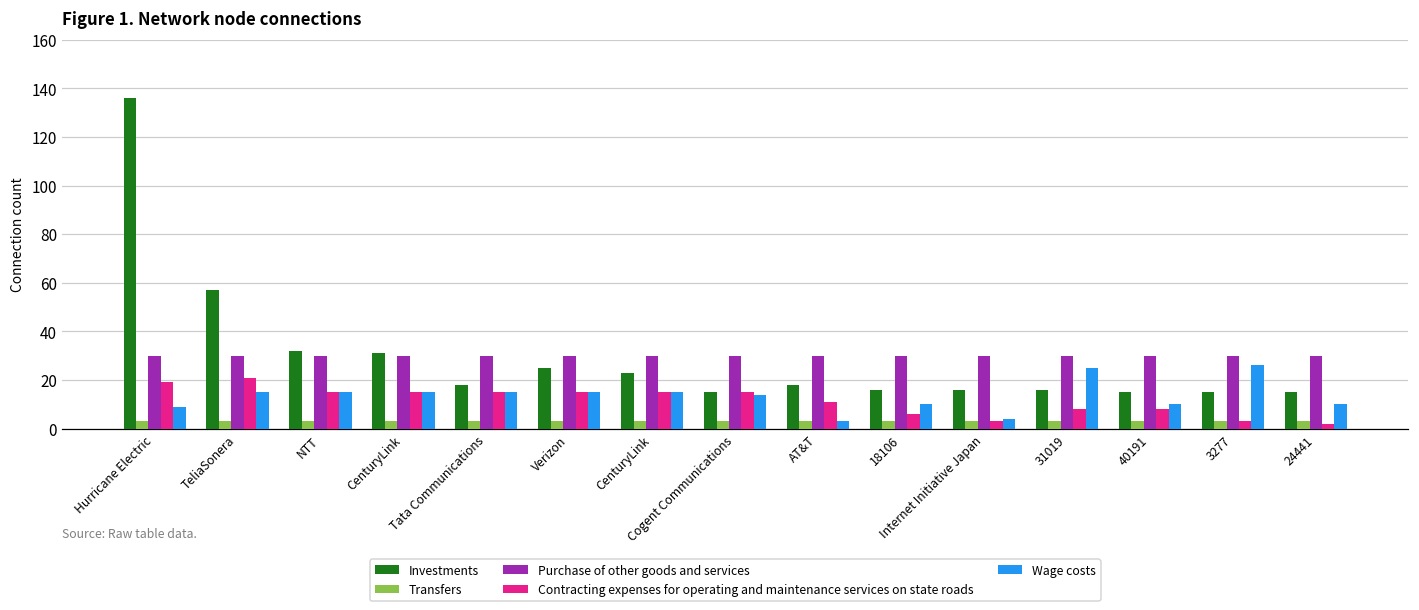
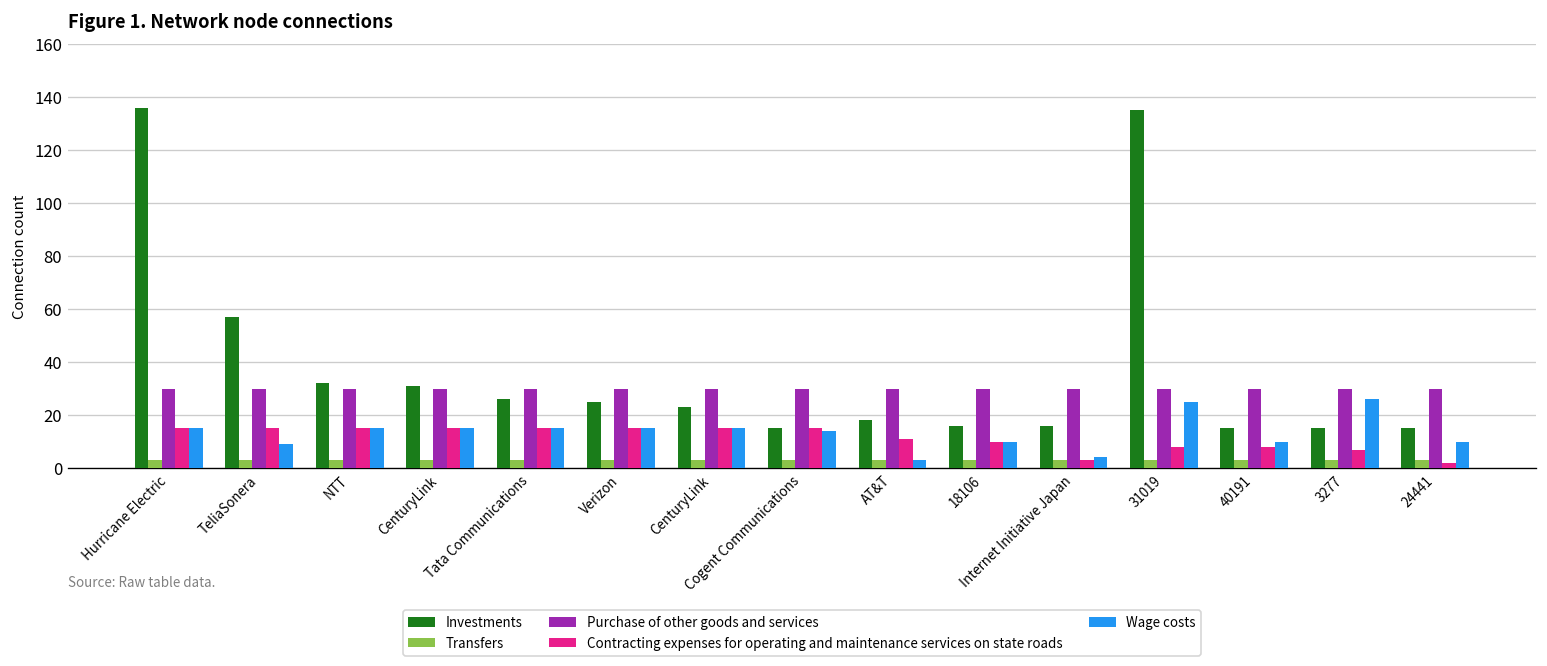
  {
    "Investments": {
      "Hurricane Electric": 136,
      "TeliaSonera": 57,
      "NTT": 32,
-     "Tata Communications": 18,
+     "Tata Communications": 26,
      "Verizon": 25,
      "Cogent Communications": 15,
      "AT&T": 18,
      "18106": 16,
      "Internet Initiative Japan": 16,
-     "31019": 16,
+     "31019": 135,
      "40191": 15,
      "3277": 15,
      "24441": 15
    },
    "Transfers": {
      "Hurricane Electric": 3,
      "TeliaSonera": 3,
      "NTT": 3,
      "Tata Communications": 3,
      "Verizon": 3,
      "Cogent Communications": 3,
      "AT&T": 3,
      "18106": 3,
      "Internet Initiative Japan": 3,
      "31019": 3,
      "40191": 3,
      "3277": 3,
      "24441": 3
    },
    "Purchase of other goods and services": {
      "Hurricane Electric": 30,
      "TeliaSonera": 30,
      "NTT": 30,
      "Tata Communications": 30,
      "Verizon": 30,
      "Cogent Communications": 30,
      "AT&T": 30,
      "18106": 30,
      "Internet Initiative Japan": 30,
      "31019": 30,
      "40191": 30,
      "3277": 30,
      "24441": 30
    },
    "Contracting expenses for operating and maintenance services on state roads": {
-     "Hurricane Electric": 19,
-     "TeliaSonera": 21,
+     "Hurricane Electric": 15,
+     "TeliaSonera": 15,
      "NTT": 15,
      "Tata Communications": 15,
      "Verizon": 15,
      "Cogent Communications": 15,
      "AT&T": 11,
-     "18106": 6,
+     "18106": 10,
      "Internet Initiative Japan": 3,
      "31019": 8,
      "40191": 8,
-     "3277": 3,
+     "3277": 7,
      "24441": 2
    },
    "Wage costs": {
-     "Hurricane Electric": 9,
-     "TeliaSonera": 15,
+     "Hurricane Electric": 15,
+     "TeliaSonera": 9,
      "NTT": 15,
      "Tata Communications": 15,
      "Verizon": 15,
      "Cogent Communications": 14,
      "AT&T": 3,
      "18106": 10,
      "Internet Initiative Japan": 4,
      "31019": 25,
      "40191": 10,
      "3277": 26,
      "24441": 10
    }
  }
